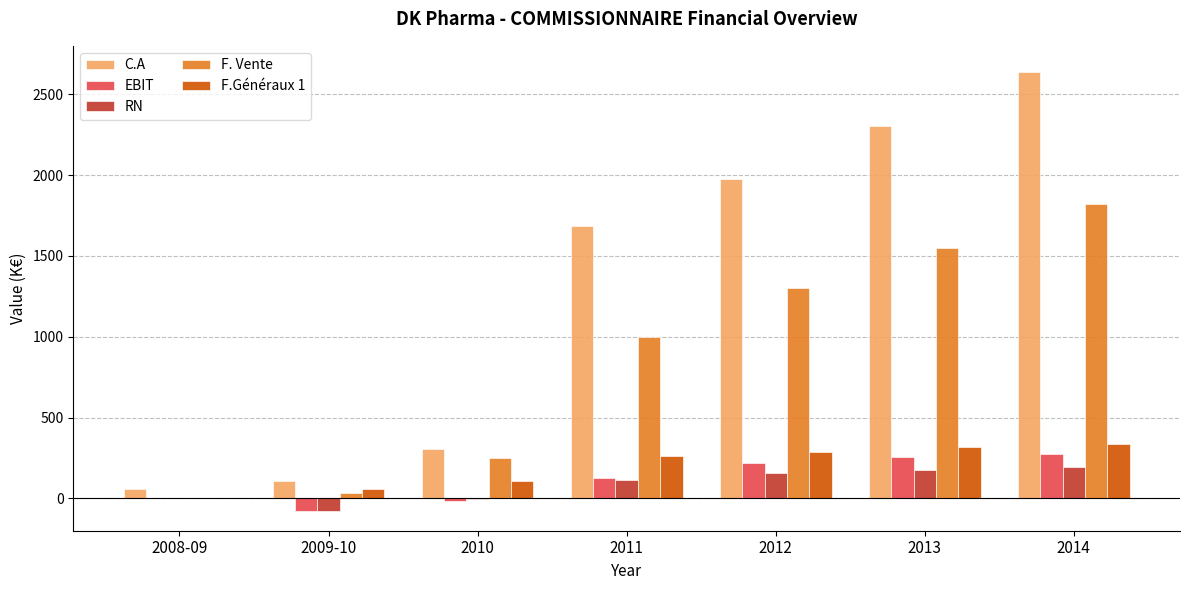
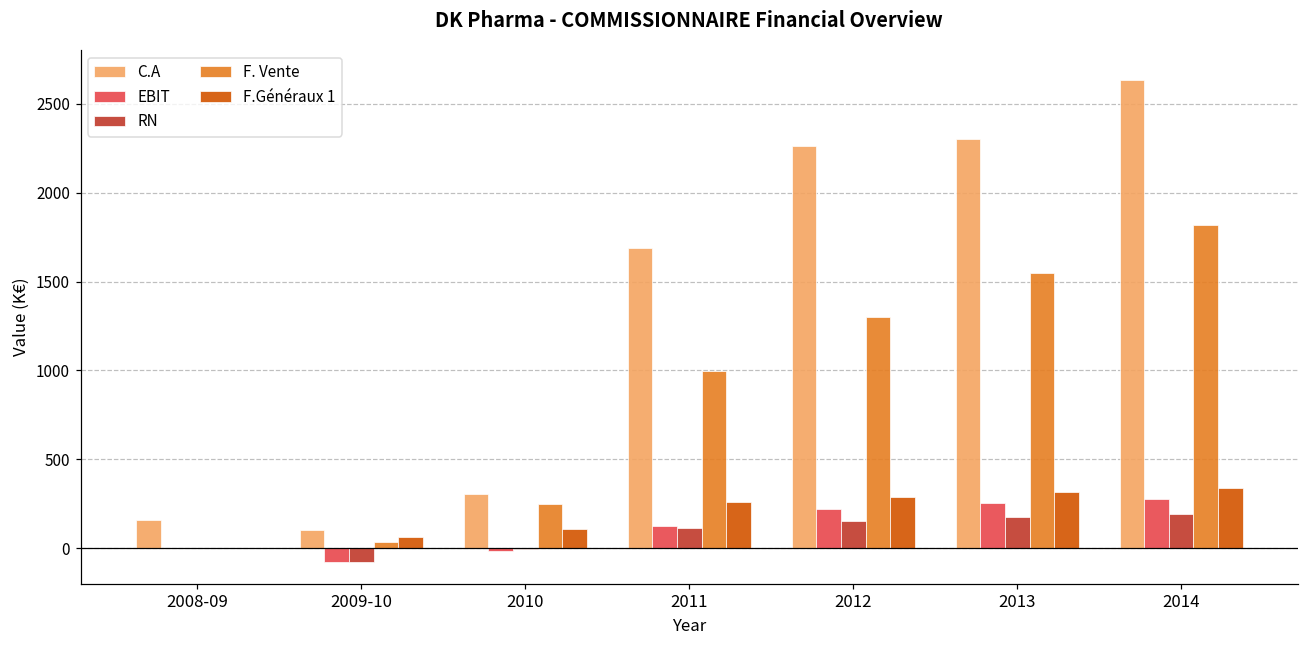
  {
    "C.A": {
-     "2008-09": 60,
+     "2008-09": 160,
      "2009-10": 110,
      "2010": 300,
      "2011": 1690,
-     "2012": 1980,
+     "2012": 2260,
      "2013": 2300,
      "2014": 2640
    }
  }
